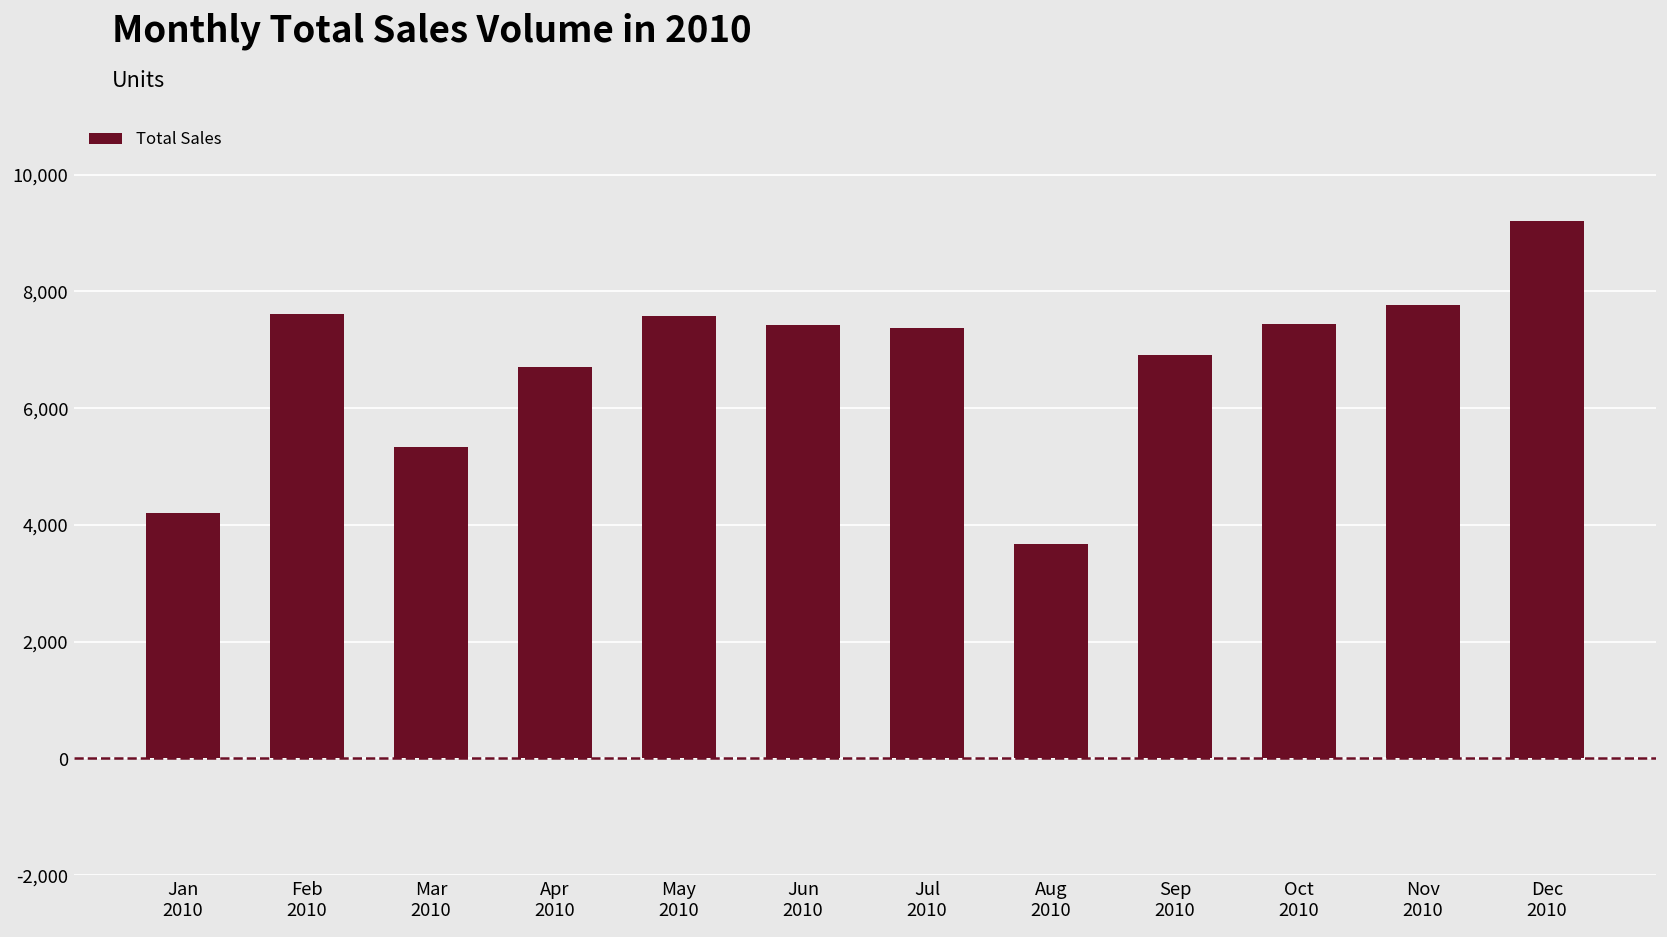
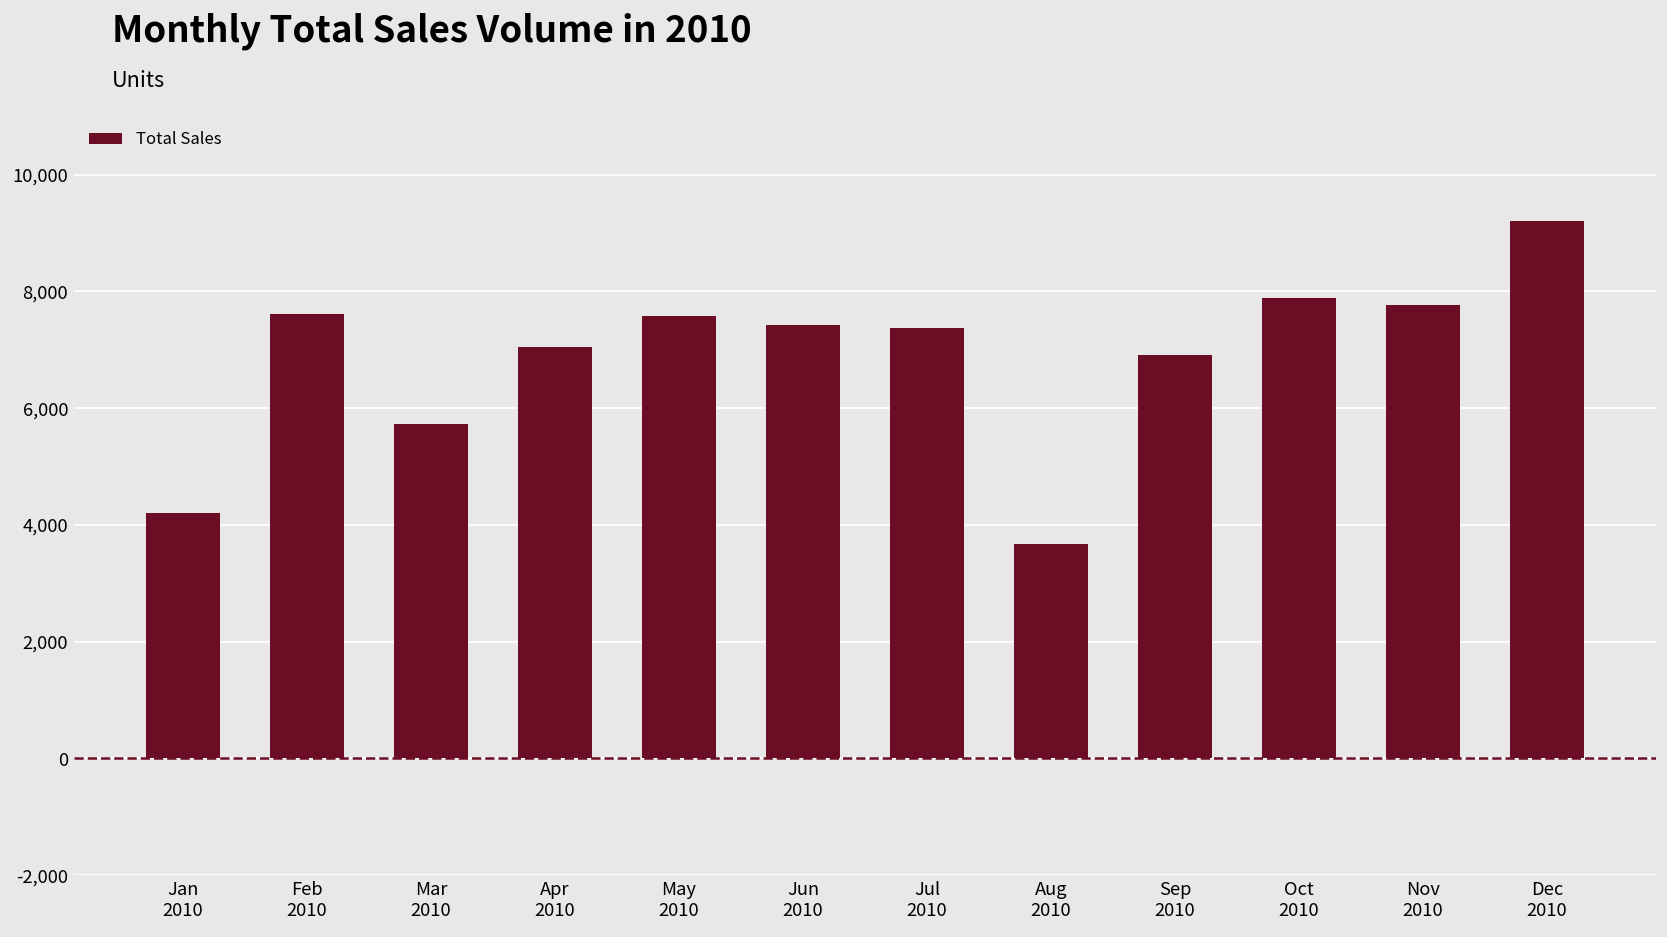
  {
    "Jan 2010": "4,200",
    "Feb 2010": "7,600",
-   "Mar 2010": "5,300",
-   "Apr 2010": "6,700",
+   "Mar 2010": "5,700",
+   "Apr 2010": "7,000",
    "May 2010": "7,600",
    "Jun 2010": "7,400",
    "Jul 2010": "7,400",
    "Aug 2010": "3,700",
    "Sep 2010": "6,900",
-   "Oct 2010": "7,400",
+   "Oct 2010": "7,900",
    "Nov 2010": "7,800",
    "Dec 2010": "9,200"
  }
